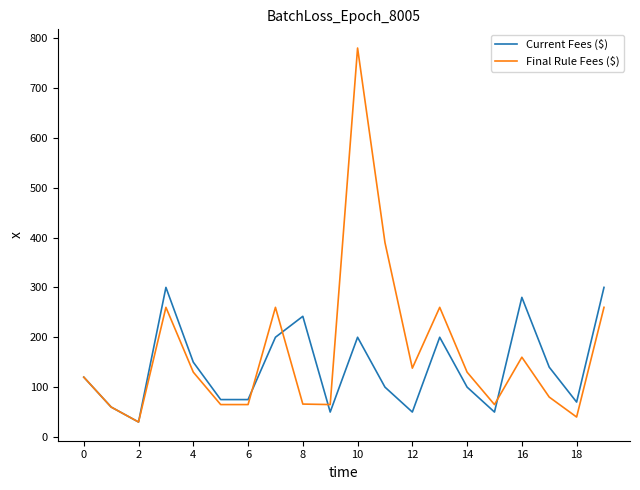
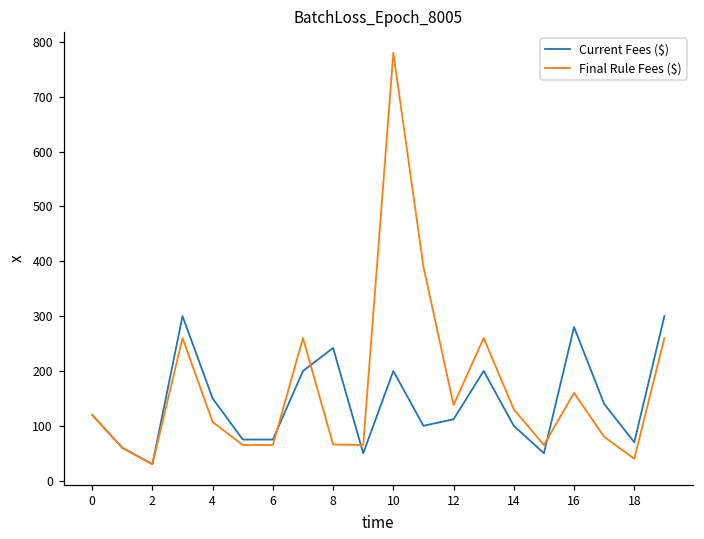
  {
    "Current Fees ($)": {
      "4": 150,
      "6": 80,
      "8": 240,
      "10": 200,
-     "12": 50,
+     "12": 110,
      "14": 100,
      "16": 280,
      "18": 70
    },
    "Final Rule Fees ($)": {
-     "4": 130,
+     "4": 110,
      "6": 70,
      "8": 70,
      "10": 780,
      "12": 140,
      "14": 130,
      "16": 160,
      "18": 40
    }
  }
